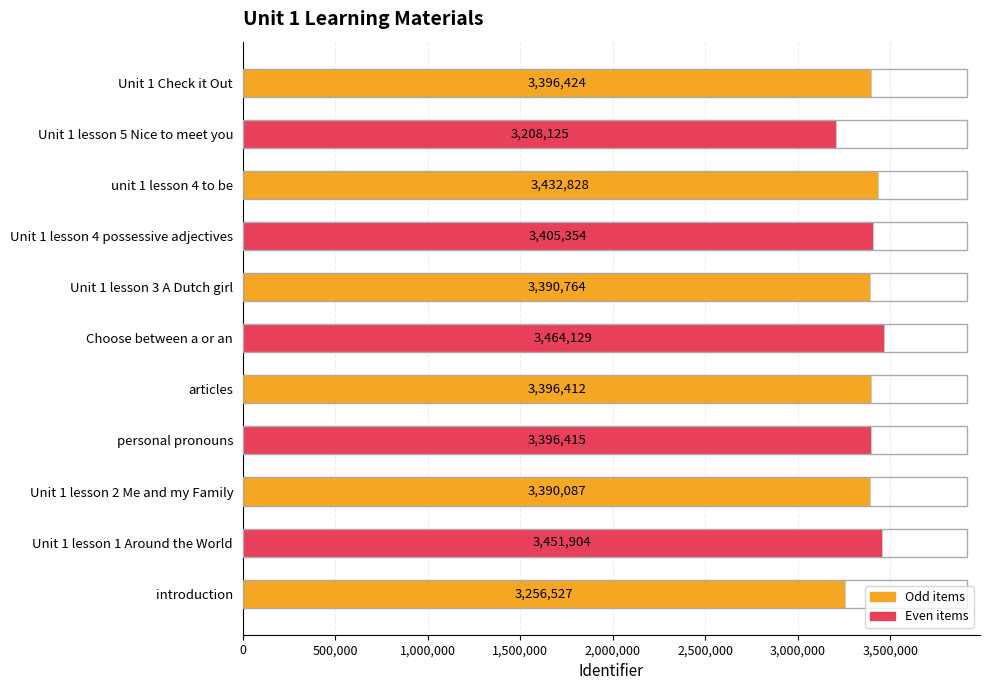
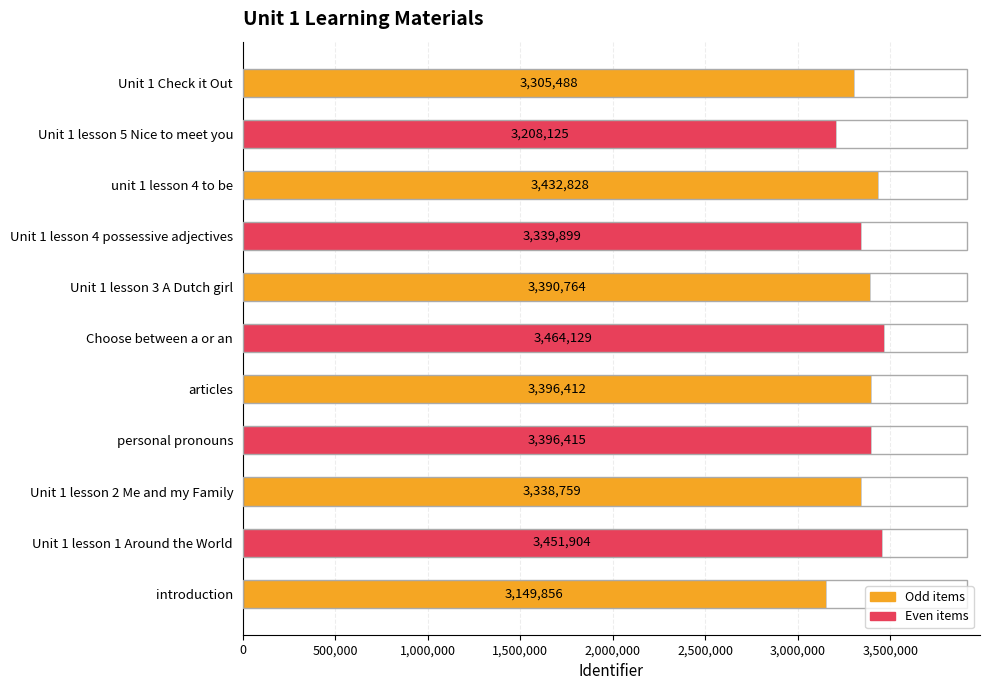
  {
-   "Unit 1 Check it Out": "3,396,424",
+   "Unit 1 Check it Out": "3,305,488",
    "Unit 1 lesson 5 Nice to meet you": "3,208,125",
    "unit 1 lesson 4 to be": "3,432,828",
-   "Unit 1 lesson 4 possessive adjectives": "3,405,354",
+   "Unit 1 lesson 4 possessive adjectives": "3,339,899",
    "Unit 1 lesson 3 A Dutch girl": "3,390,764",
    "Choose between a or an": "3,464,129",
    "articles": "3,396,412",
    "personal pronouns": "3,396,415",
-   "Unit 1 lesson 2 Me and my Family": "3,390,087",
+   "Unit 1 lesson 2 Me and my Family": "3,338,759",
    "Unit 1 lesson 1 Around the World": "3,451,904",
-   "introduction": "3,256,527"
+   "introduction": "3,149,856"
  }
